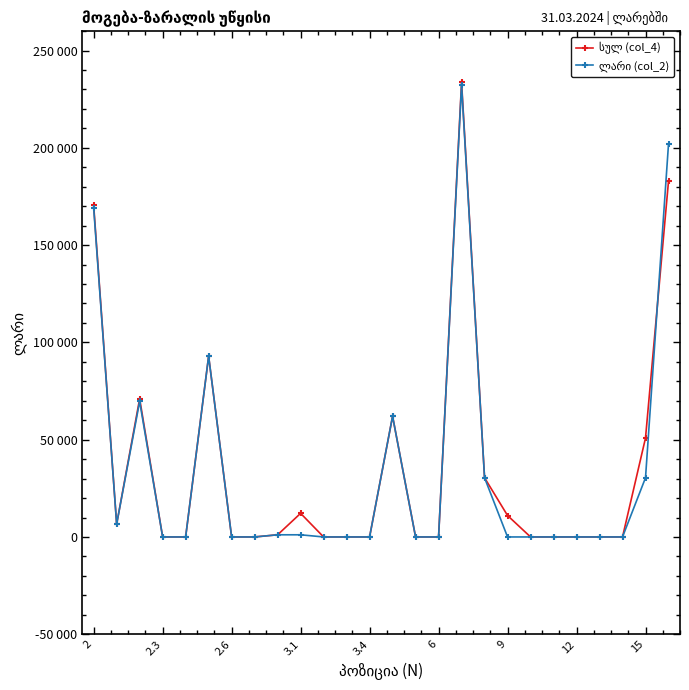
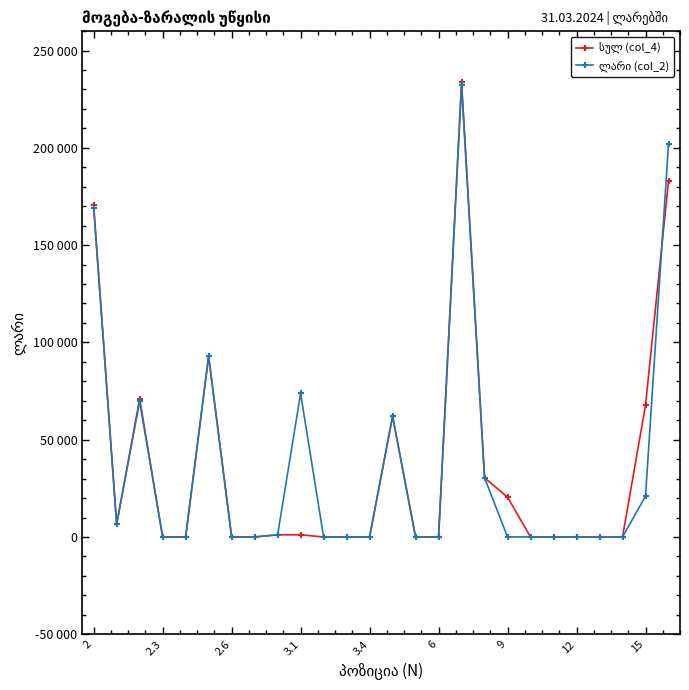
  {
    "სულ (col_4)": {
      "2": 171000,
-     "3.1": 12000,
-     "9": 11000,
-     "15": 51000
+     "3.1": 1000,
+     "9": 20000,
+     "15": 68000
    },
    "ლარი (col_2)": {
      "2": 169000,
-     "3.1": 1000,
+     "3.1": 74000,
      "9": 0,
-     "15": 30000
+     "15": 21000
    }
  }
